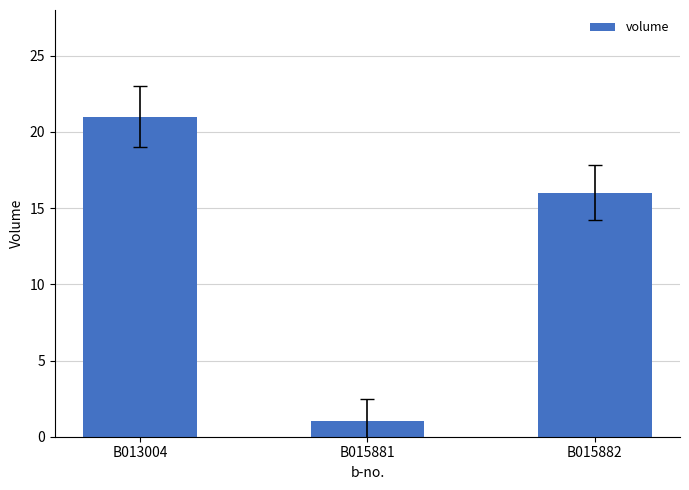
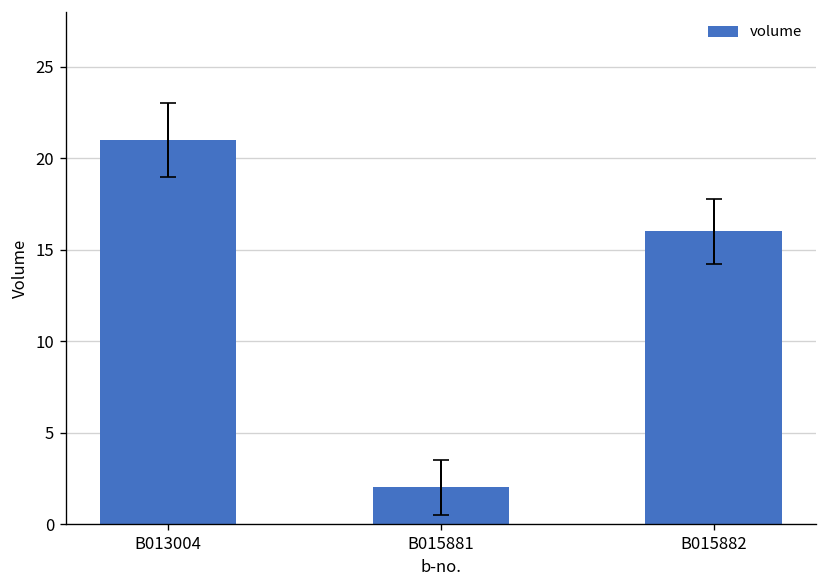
  {
    "volume": {
      "B013004": 21,
-     "B015881": 1,
+     "B015881": 2,
      "B015882": 16
    }
  }
